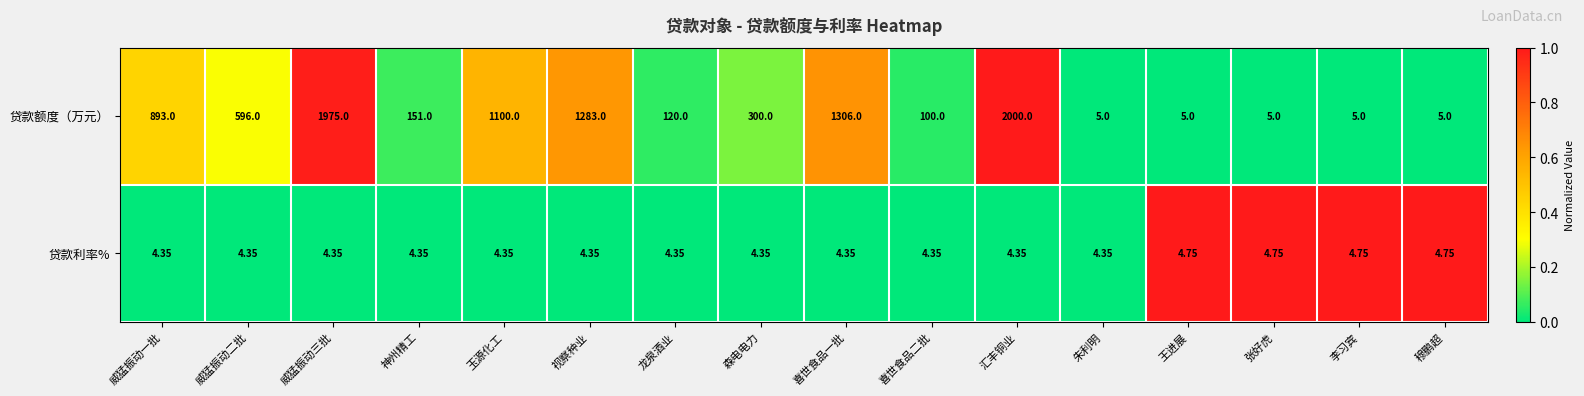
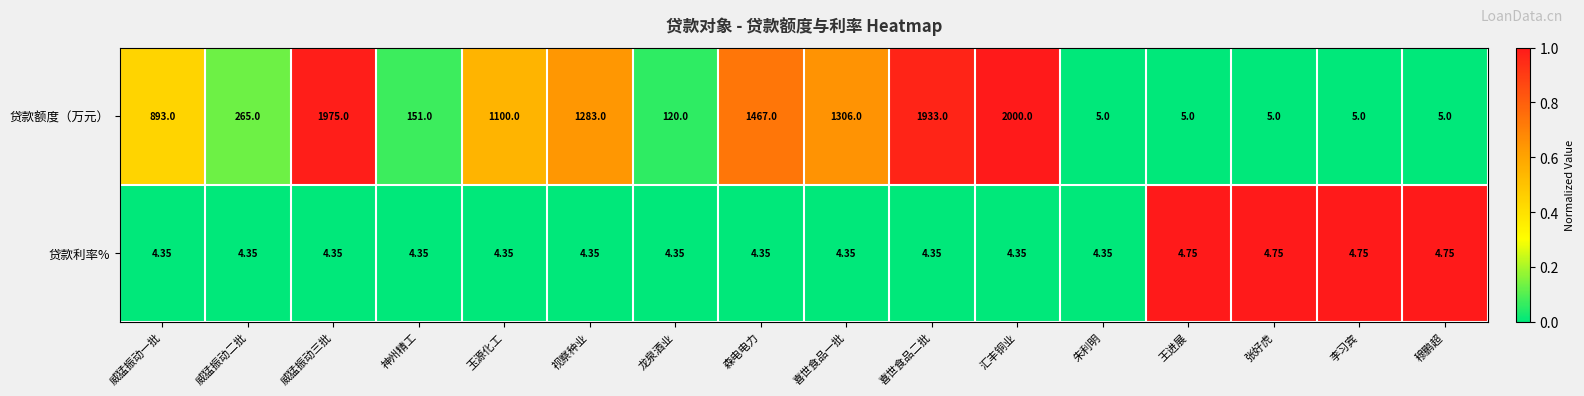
  {
    "贷款额度（万元）": {
      "威猛振动一批": 893.0,
-     "威猛振动二批": 596.0,
+     "威猛振动二批": 265.0,
      "威猛振动三批": 1975.0,
      "神州精工": 151.0,
      "玉源化工": 1100.0,
      "视察种业": 1283.0,
      "龙泉酒业": 120.0,
-     "森电电力": 300.0,
+     "森电电力": 1467.0,
      "喜世食品一批": 1306.0,
-     "喜世食品二批": 100.0,
+     "喜世食品二批": 1933.0,
      "汇丰铜业": 2000.0,
      "朱利明": 5.0,
      "王进展": 5.0,
      "张好虎": 5.0,
      "李习宾": 5.0,
      "穆鹏超": 5.0
    },
    "贷款利率%": {
      "威猛振动一批": 4.35,
      "威猛振动二批": 4.35,
      "威猛振动三批": 4.35,
      "神州精工": 4.35,
      "玉源化工": 4.35,
      "视察种业": 4.35,
      "龙泉酒业": 4.35,
      "森电电力": 4.35,
      "喜世食品一批": 4.35,
      "喜世食品二批": 4.35,
      "汇丰铜业": 4.35,
      "朱利明": 4.35,
      "王进展": 4.75,
      "张好虎": 4.75,
      "李习宾": 4.75,
      "穆鹏超": 4.75
    }
  }
